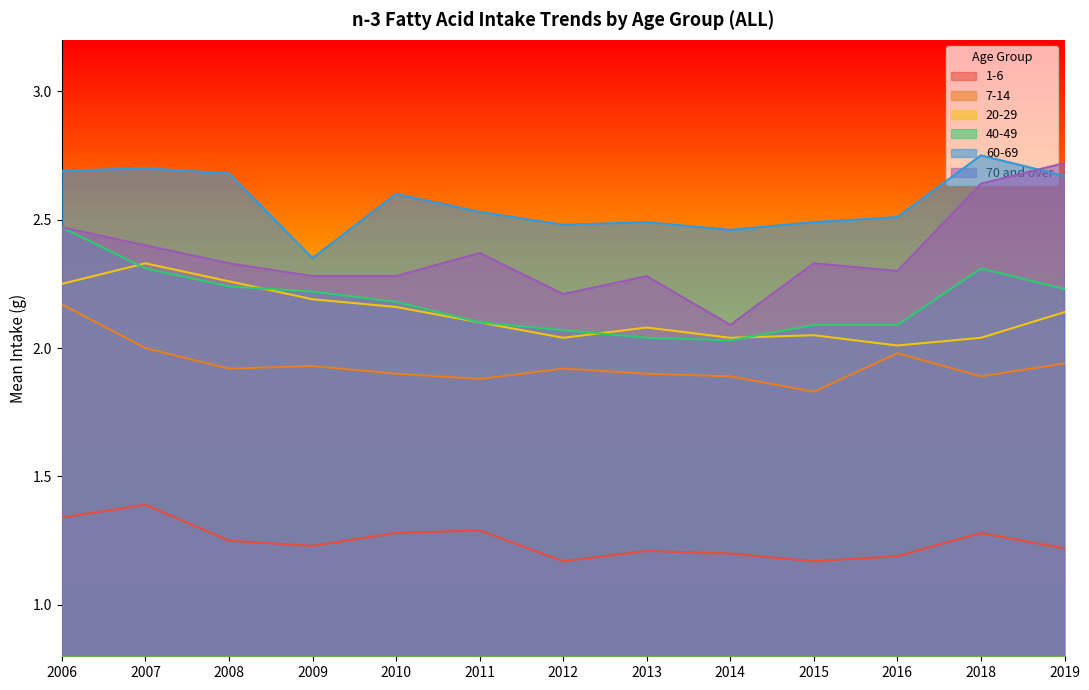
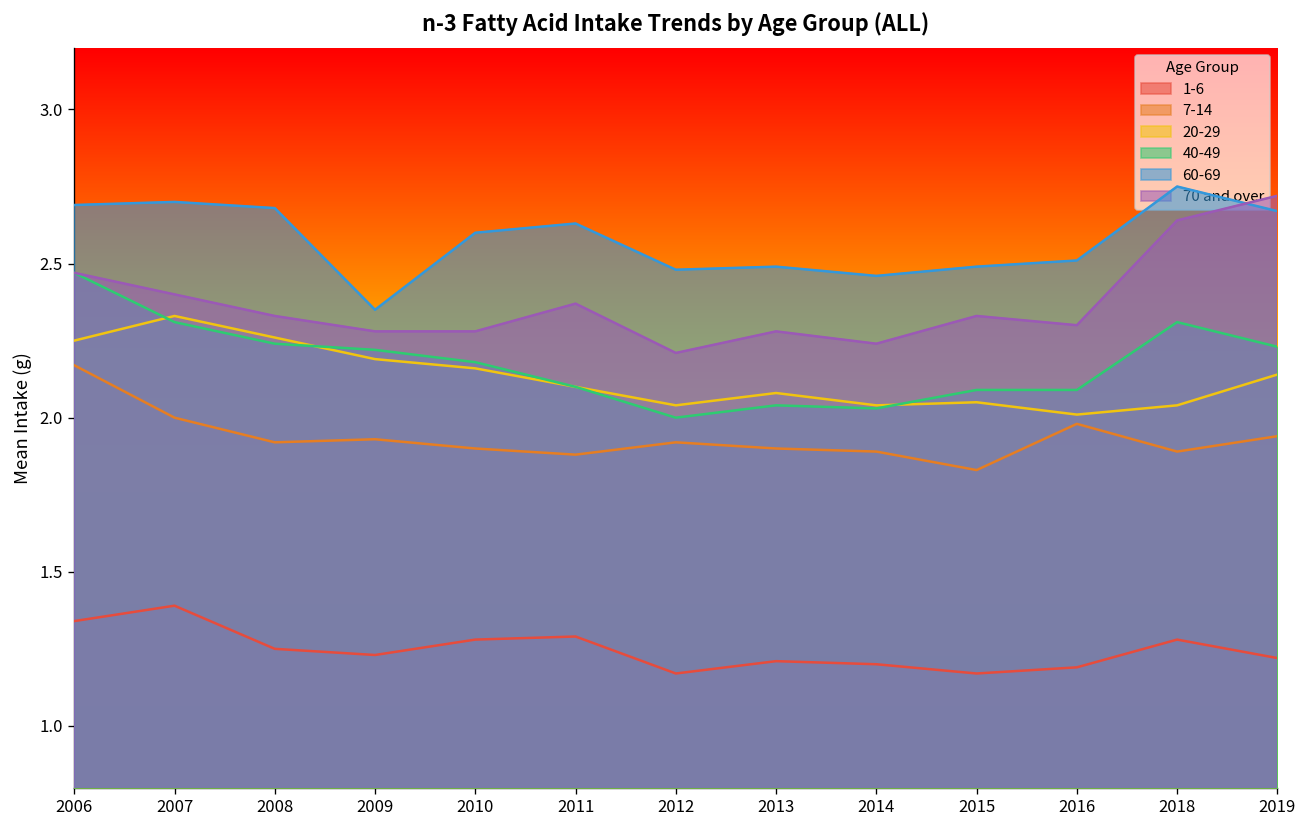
  {
    "20-29": {
      "2006": 2.25,
      "2007": 2.33,
      "2008": 2.26,
      "2009": 2.19,
      "2010": 2.16,
      "2012": 2.04,
      "2013": 2.08,
      "2014": 2.04,
      "2015": 2.05,
      "2016": 2.01,
      "2018": 2.04,
      "2019": 2.14
    },
    "40-49": {
      "2007": 2.31,
      "2008": 2.24,
      "2009": 2.22,
      "2010": 2.18,
-     "2012": 2.07,
+     "2012": 2.00,
      "2013": 2.04,
      "2014": 2.03,
      "2015": 2.09,
      "2016": 2.09,
      "2018": 2.31,
      "2019": 2.23
    },
    "60-69": {
      "2006": 2.69,
      "2007": 2.70,
      "2008": 2.68,
      "2009": 2.35,
      "2010": 2.60,
-     "2011": 2.53,
+     "2011": 2.63,
      "2012": 2.48,
      "2013": 2.49,
      "2014": 2.46,
      "2015": 2.49,
      "2016": 2.51,
      "2019": 2.67
    },
    "70 and over": {
      "2007": 2.40,
      "2008": 2.33,
      "2009": 2.28,
      "2010": 2.28,
      "2011": 2.37,
      "2012": 2.21,
      "2013": 2.28,
-     "2014": 2.09,
+     "2014": 2.24,
      "2015": 2.33,
      "2016": 2.30,
      "2019": 2.72
    }
  }
